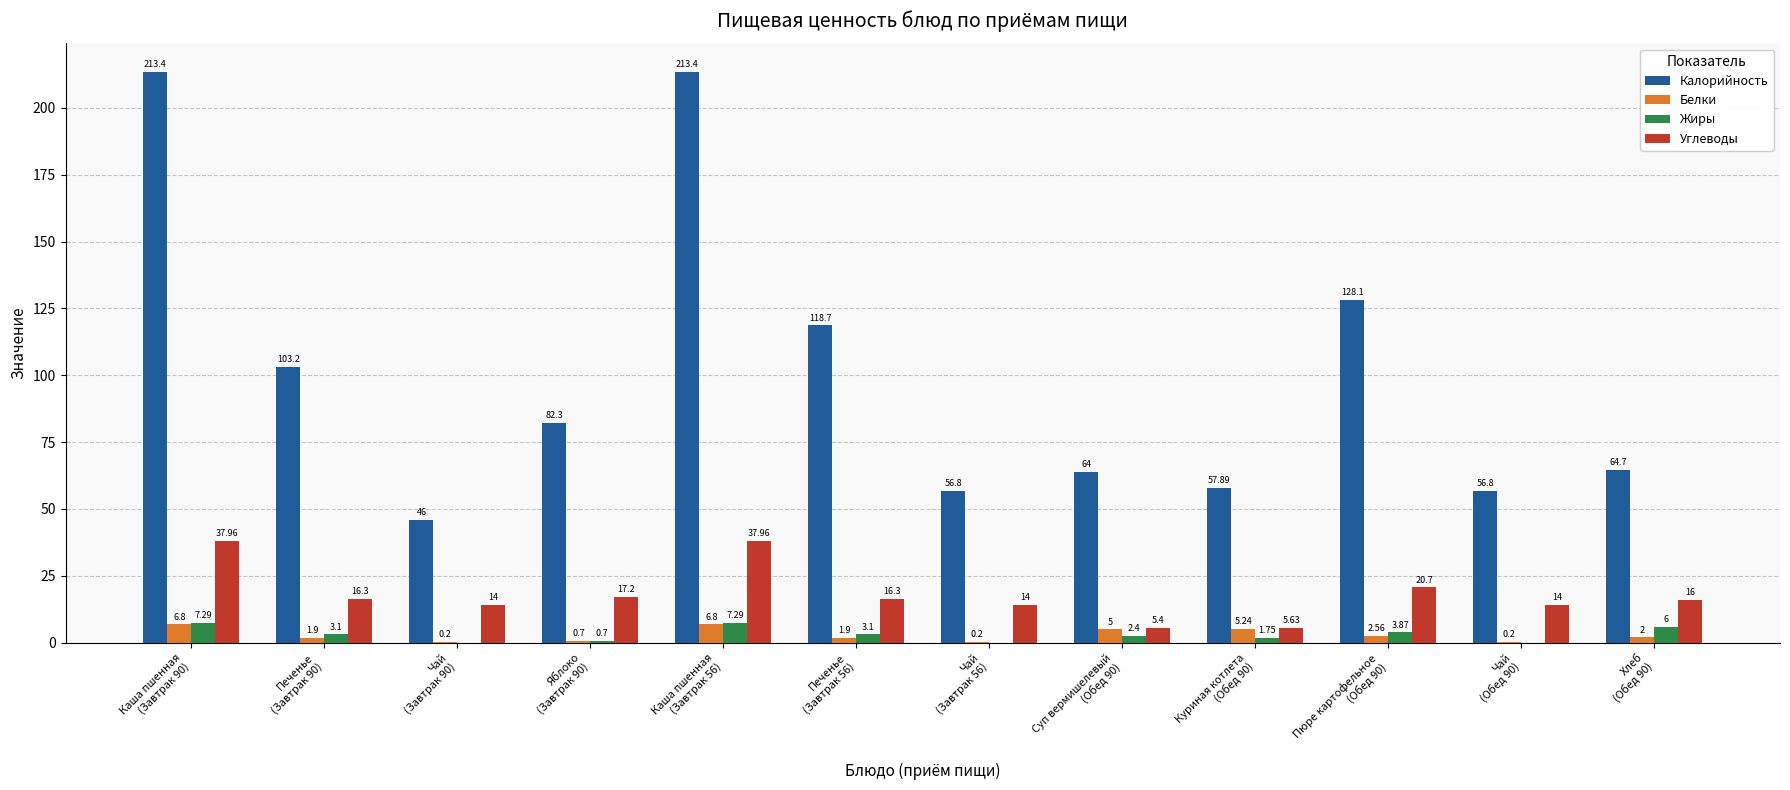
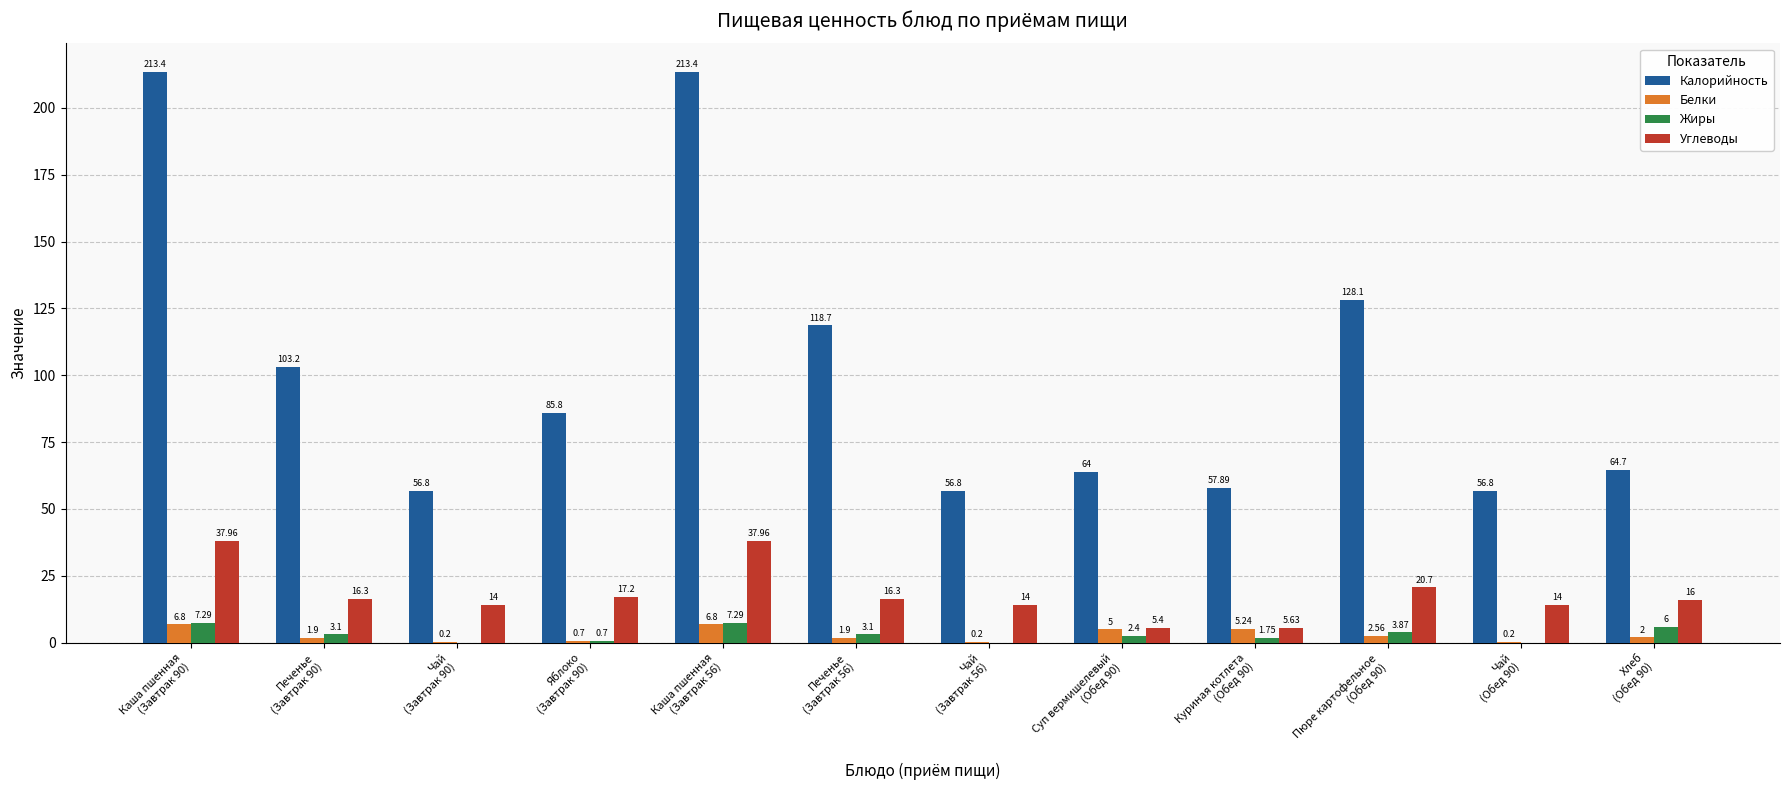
  {
    "Калорийность": {
      "Каша пшенная (Завтрак 90)": 213.4,
      "Печенье (Завтрак 90)": 103.2,
-     "Чай (Завтрак 90)": 46,
-     "Яблоко (Завтрак 90)": 82.3,
+     "Чай (Завтрак 90)": 56.8,
+     "Яблоко (Завтрак 90)": 85.8,
      "Каша пшенная (Завтрак 56)": 213.4,
      "Печенье (Завтрак 56)": 118.7,
      "Чай (Завтрак 56)": 56.8,
      "Суп вермишелевый (Обед 90)": 64,
      "Куриная котлета (Обед 90)": 57.89,
      "Пюре картофельное (Обед 90)": 128.1,
      "Чай (Обед 90)": 56.8,
      "Хлеб (Обед 90)": 64.7
    },
    "Белки": {
      "Каша пшенная (Завтрак 90)": 6.8,
      "Печенье (Завтрак 90)": 1.9,
      "Чай (Завтрак 90)": 0.2,
      "Яблоко (Завтрак 90)": 0.7,
      "Каша пшенная (Завтрак 56)": 6.8,
      "Печенье (Завтрак 56)": 1.9,
      "Чай (Завтрак 56)": 0.2,
      "Суп вермишелевый (Обед 90)": 5,
      "Куриная котлета (Обед 90)": 5.24,
      "Пюре картофельное (Обед 90)": 2.56,
      "Чай (Обед 90)": 0.2,
      "Хлеб (Обед 90)": 2
    },
    "Жиры": {
      "Каша пшенная (Завтрак 90)": 7.29,
      "Печенье (Завтрак 90)": 3.1,
      "Яблоко (Завтрак 90)": 0.7,
      "Каша пшенная (Завтрак 56)": 7.29,
      "Печенье (Завтрак 56)": 3.1,
      "Суп вермишелевый (Обед 90)": 2.4,
      "Куриная котлета (Обед 90)": 1.75,
      "Пюре картофельное (Обед 90)": 3.87,
      "Хлеб (Обед 90)": 6
    },
    "Углеводы": {
      "Каша пшенная (Завтрак 90)": 37.96,
      "Печенье (Завтрак 90)": 16.3,
      "Чай (Завтрак 90)": 14,
      "Яблоко (Завтрак 90)": 17.2,
      "Каша пшенная (Завтрак 56)": 37.96,
      "Печенье (Завтрак 56)": 16.3,
      "Чай (Завтрак 56)": 14,
      "Суп вермишелевый (Обед 90)": 5.4,
      "Куриная котлета (Обед 90)": 5.63,
      "Пюре картофельное (Обед 90)": 20.7,
      "Чай (Обед 90)": 14,
      "Хлеб (Обед 90)": 16
    }
  }
